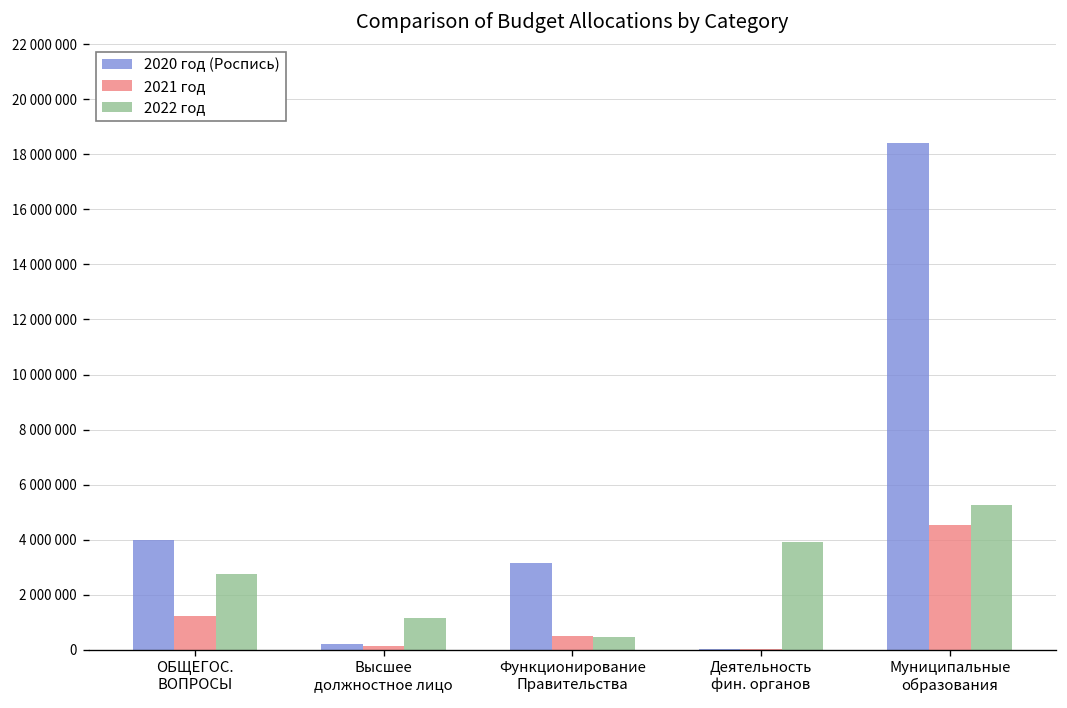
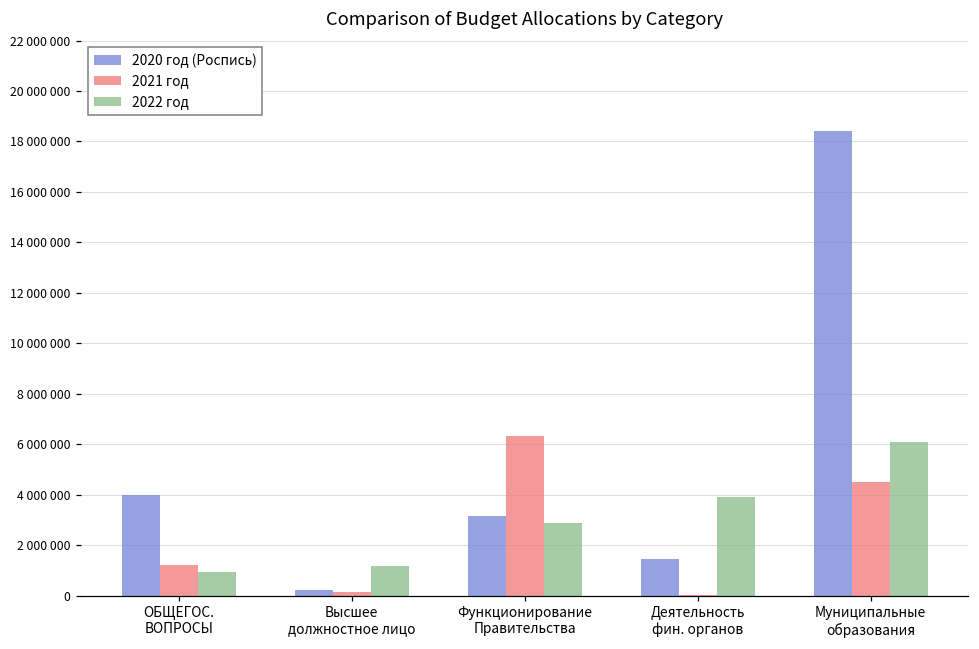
  {
    "2020 год (Роспись)": {
      "ОБЩЕГОС. ВОПРОСЫ": 4000000,
      "Высшее должностное лицо": 200000,
      "Функционирование Правительства": 3200000,
-     "Деятельность фин. органов": 0,
+     "Деятельность фин. органов": 1400000,
      "Муниципальные образования": 18400000
    },
    "2021 год": {
      "ОБЩЕГОС. ВОПРОСЫ": 1200000,
      "Высшее должностное лицо": 100000,
-     "Функционирование Правительства": 500000,
+     "Функционирование Правительства": 6300000,
      "Муниципальные образования": 4500000
    },
    "2022 год": {
-     "ОБЩЕГОС. ВОПРОСЫ": 2700000,
+     "ОБЩЕГОС. ВОПРОСЫ": 1000000,
      "Высшее должностное лицо": 1200000,
-     "Функционирование Правительства": 500000,
+     "Функционирование Правительства": 2900000,
      "Деятельность фин. органов": 3900000,
-     "Муниципальные образования": 5300000
+     "Муниципальные образования": 6100000
    }
  }
